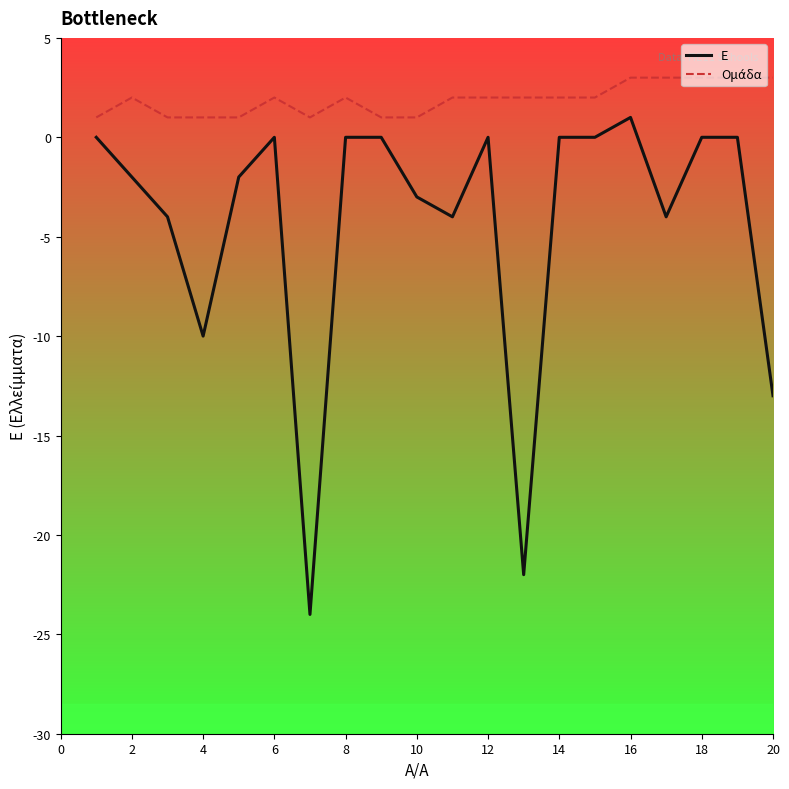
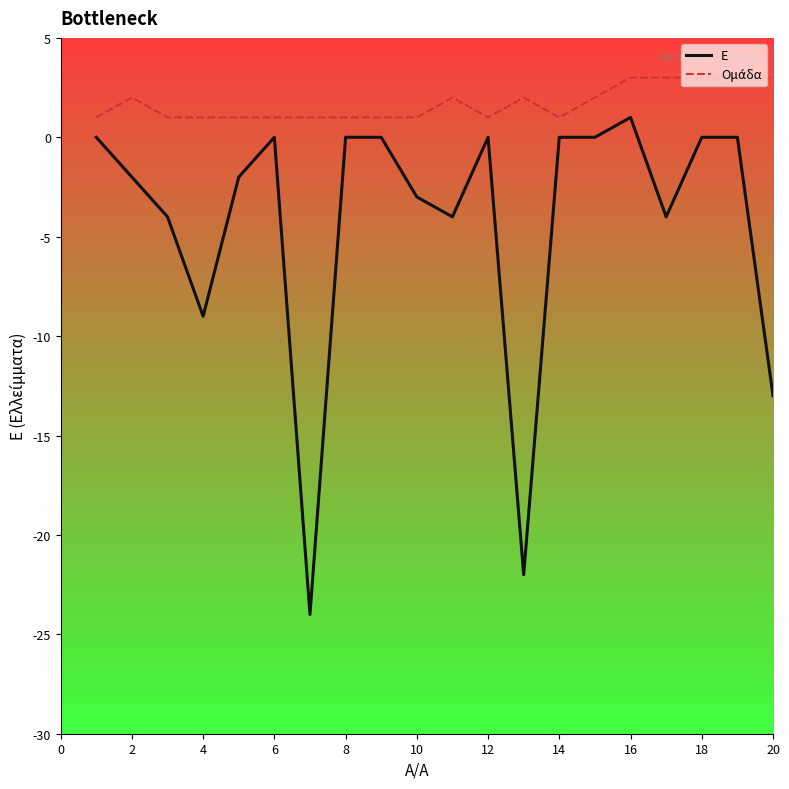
  {
    "Ε": {
      "2": -2,
-     "4": -10,
+     "4": -9,
      "6": 0,
      "8": 0,
      "10": -3,
      "12": 0,
      "14": 0,
      "16": 1,
      "18": 0,
      "20": -13
    },
    "Ομάδα": {
      "2": 2,
      "4": 1,
-     "6": 2,
-     "8": 2,
+     "6": 1,
+     "8": 1,
      "10": 1,
-     "12": 2,
-     "14": 2,
+     "12": 1,
+     "14": 1,
      "16": 3,
      "20": 3
    }
  }
